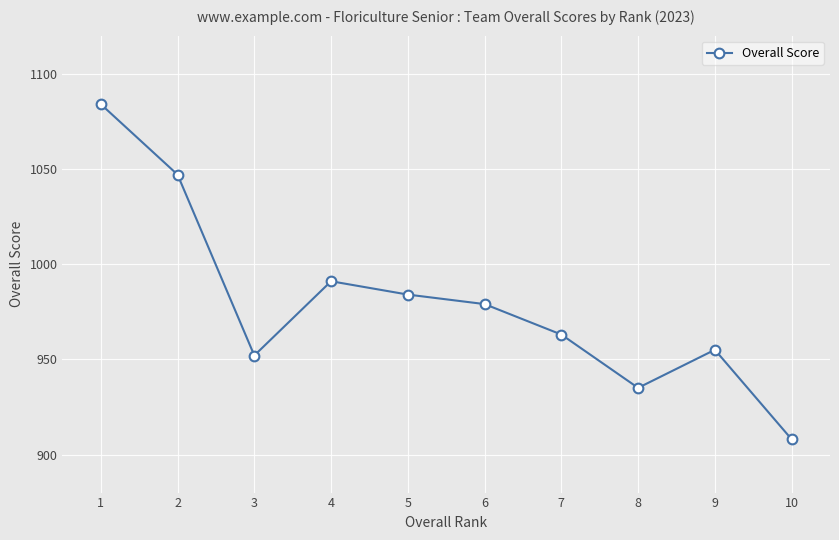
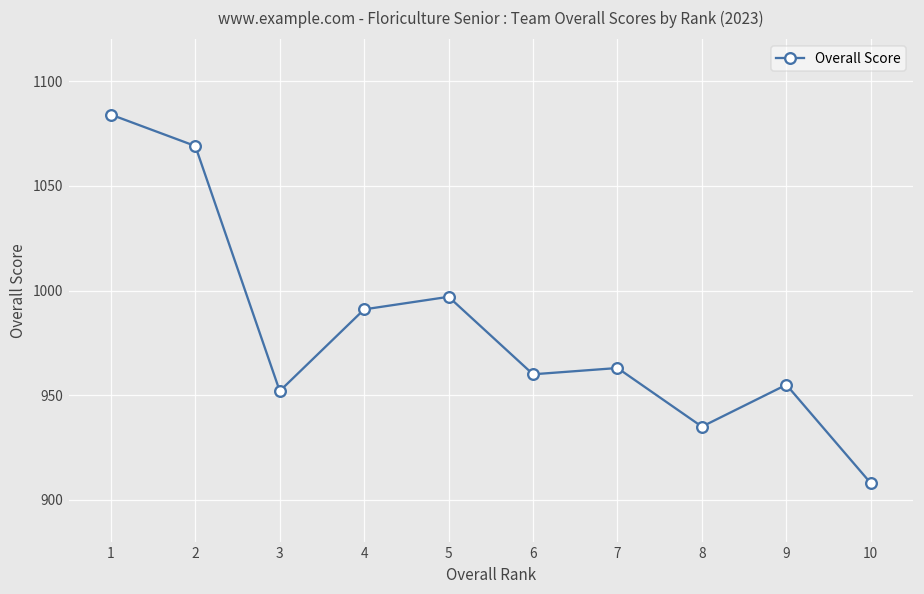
  {
    "1": 1084,
-   "2": 1047,
+   "2": 1069,
    "3": 952,
    "4": 991,
-   "5": 984,
-   "6": 979,
+   "5": 997,
+   "6": 960,
    "7": 963,
    "8": 935,
    "9": 955,
    "10": 908
  }
